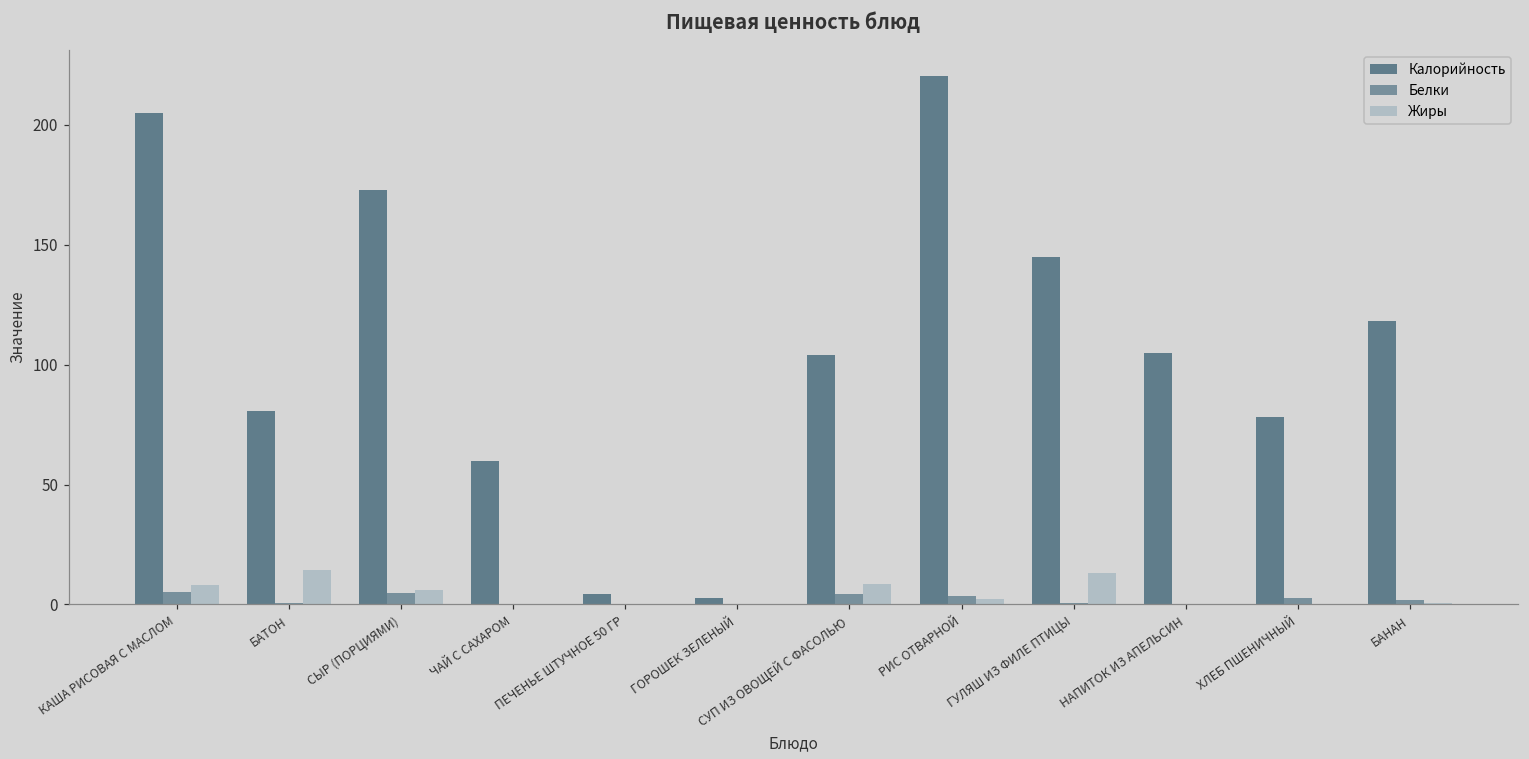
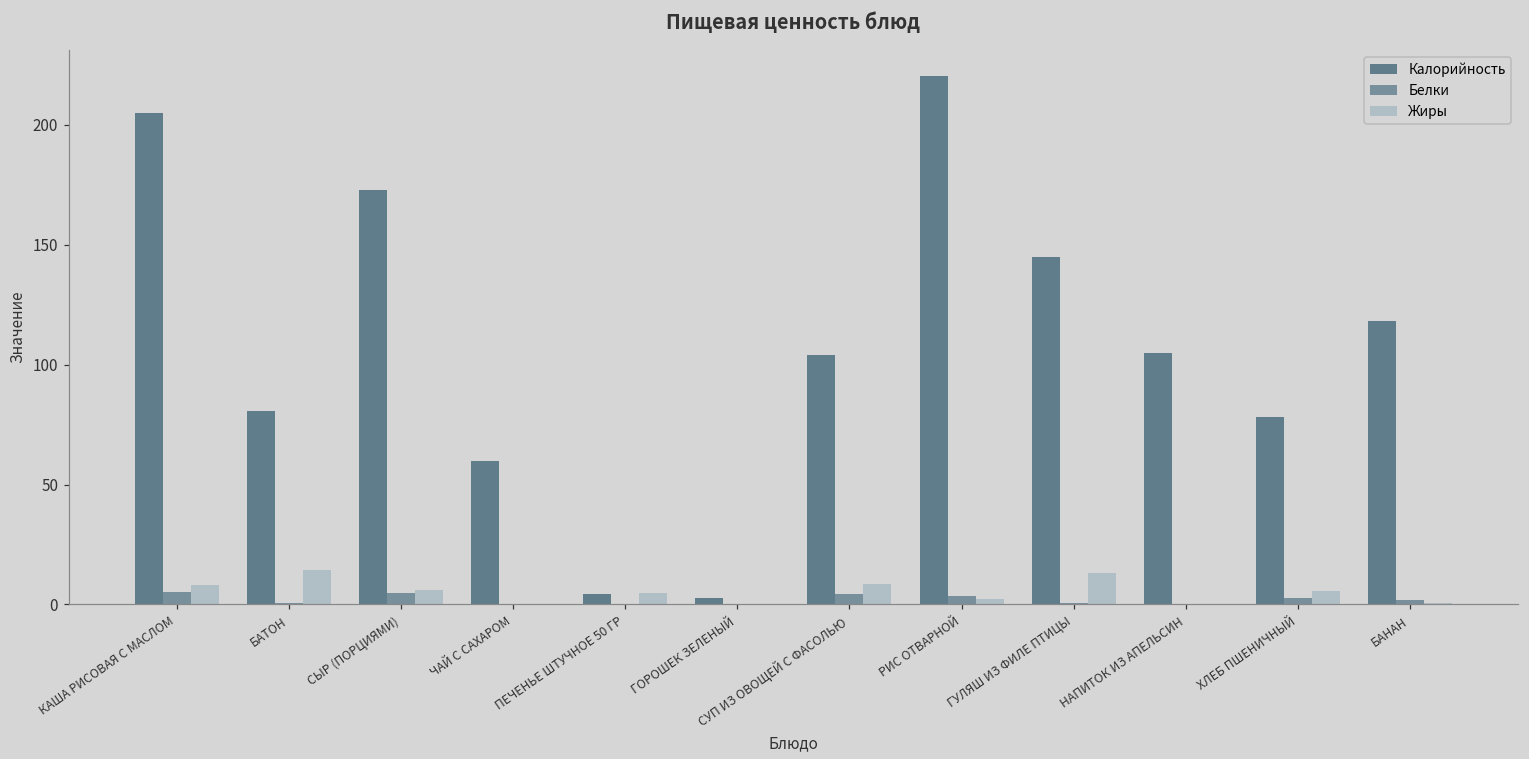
  {
    "Жиры": {
      "КАША РИСОВАЯ С МАСЛОМ": 8,
      "БАТОН": 14,
      "СЫР (ПОРЦИЯМИ)": 6,
-     "ПЕЧЕНЬЕ ШТУЧНОЕ 50 ГР": 0,
+     "ПЕЧЕНЬЕ ШТУЧНОЕ 50 ГР": 5,
      "СУП ИЗ ОВОЩЕЙ С ФАСОЛЬЮ": 9,
      "РИС ОТВАРНОЙ": 2,
      "ГУЛЯШ ИЗ ФИЛЕ ПТИЦЫ": 13,
      "НАПИТОК ИЗ АПЕЛЬСИН": 0,
-     "ХЛЕБ ПШЕНИЧНЫЙ": 0
+     "ХЛЕБ ПШЕНИЧНЫЙ": 6
    }
  }
